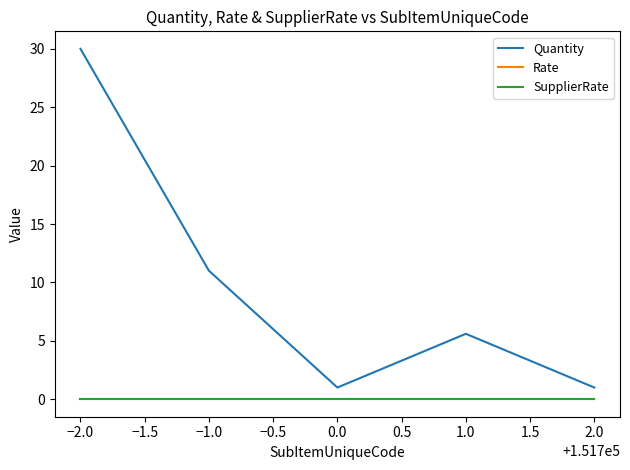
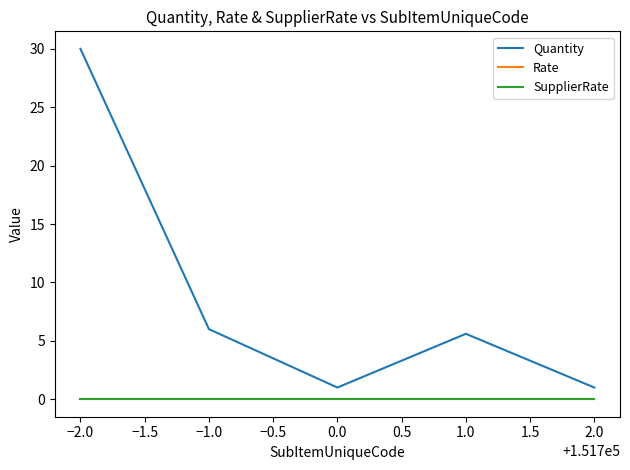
  {
    "Quantity": {
      "−2.0": 30,
-     "−1.0": 11,
+     "−1.0": 6,
      "0.0": 1,
      "1.0": 5.6,
      "2.0": 1
    },
    "SupplierRate": {
      "−2.0": 0,
      "−1.0": 0,
      "0.0": 0,
      "1.0": 0,
      "2.0": 0
    }
  }
